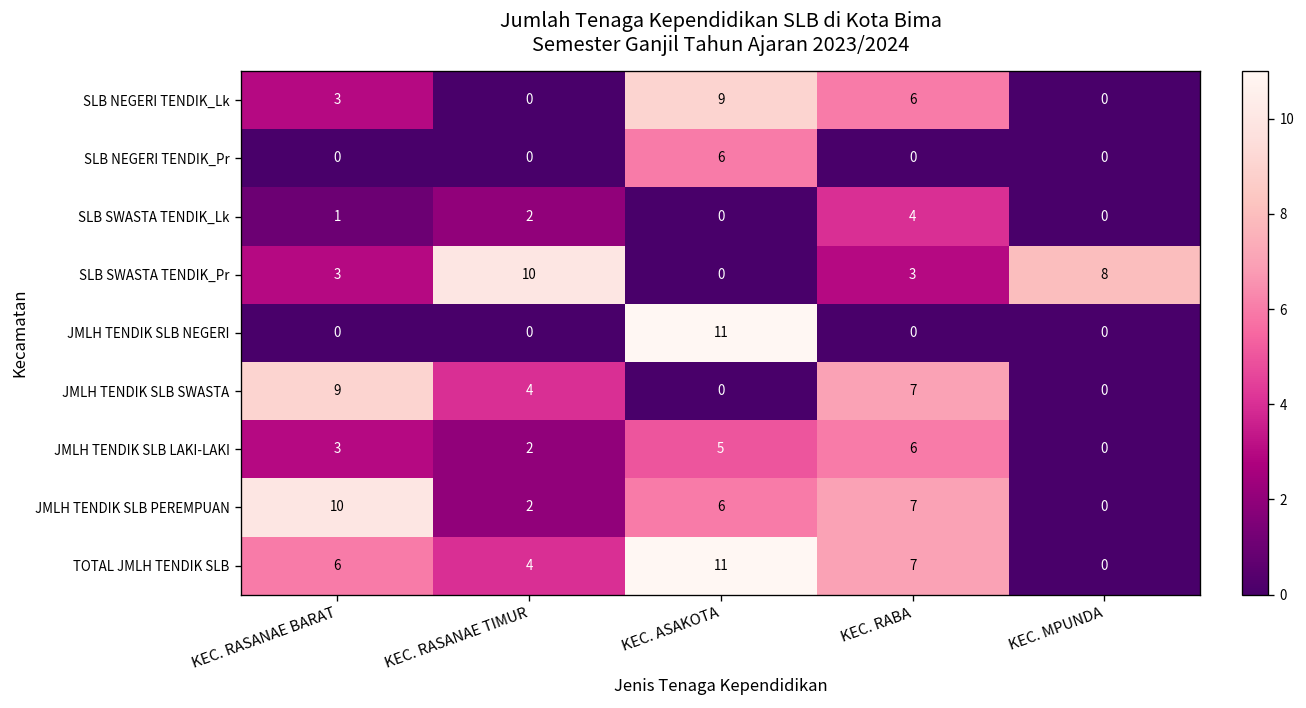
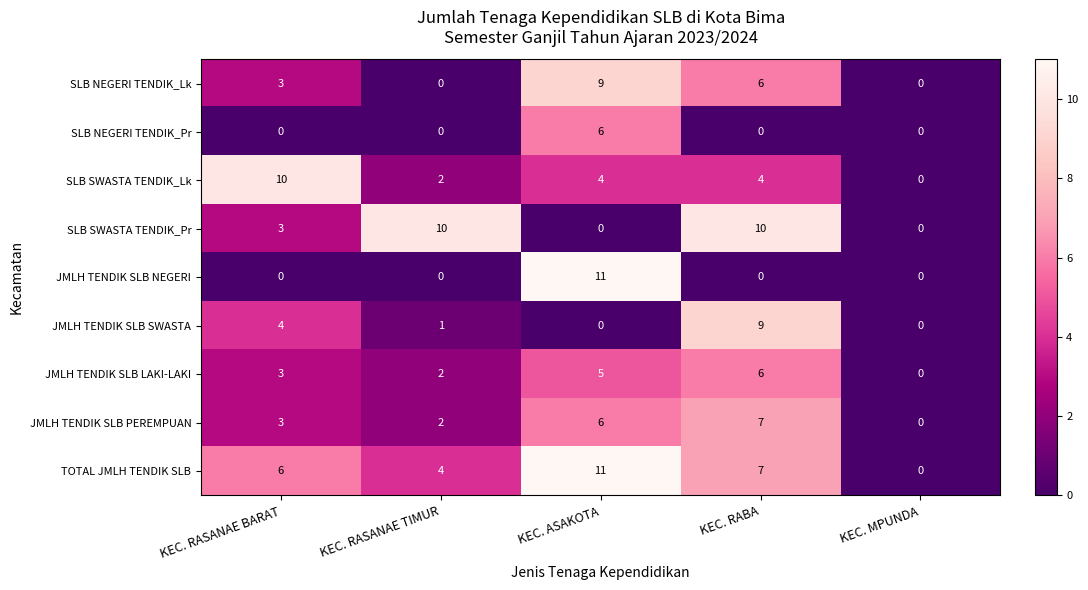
  {
    "SLB NEGERI TENDIK_Lk": {
      "KEC. RASANAE BARAT": 3,
      "KEC. RASANAE TIMUR": 0,
      "KEC. ASAKOTA": 9,
      "KEC. RABA": 6,
      "KEC. MPUNDA": 0
    },
    "SLB NEGERI TENDIK_Pr": {
      "KEC. RASANAE BARAT": 0,
      "KEC. RASANAE TIMUR": 0,
      "KEC. ASAKOTA": 6,
      "KEC. RABA": 0,
      "KEC. MPUNDA": 0
    },
    "SLB SWASTA TENDIK_Lk": {
-     "KEC. RASANAE BARAT": 1,
+     "KEC. RASANAE BARAT": 10,
      "KEC. RASANAE TIMUR": 2,
-     "KEC. ASAKOTA": 0,
+     "KEC. ASAKOTA": 4,
      "KEC. RABA": 4,
      "KEC. MPUNDA": 0
    },
    "SLB SWASTA TENDIK_Pr": {
      "KEC. RASANAE BARAT": 3,
      "KEC. RASANAE TIMUR": 10,
      "KEC. ASAKOTA": 0,
-     "KEC. RABA": 3,
-     "KEC. MPUNDA": 8
+     "KEC. RABA": 10,
+     "KEC. MPUNDA": 0
    },
    "JMLH TENDIK SLB NEGERI": {
      "KEC. RASANAE BARAT": 0,
      "KEC. RASANAE TIMUR": 0,
      "KEC. ASAKOTA": 11,
      "KEC. RABA": 0,
      "KEC. MPUNDA": 0
    },
    "JMLH TENDIK SLB SWASTA": {
-     "KEC. RASANAE BARAT": 9,
-     "KEC. RASANAE TIMUR": 4,
+     "KEC. RASANAE BARAT": 4,
+     "KEC. RASANAE TIMUR": 1,
      "KEC. ASAKOTA": 0,
-     "KEC. RABA": 7,
+     "KEC. RABA": 9,
      "KEC. MPUNDA": 0
    },
    "JMLH TENDIK SLB LAKI-LAKI": {
      "KEC. RASANAE BARAT": 3,
      "KEC. RASANAE TIMUR": 2,
      "KEC. ASAKOTA": 5,
      "KEC. RABA": 6,
      "KEC. MPUNDA": 0
    },
    "JMLH TENDIK SLB PEREMPUAN": {
-     "KEC. RASANAE BARAT": 10,
+     "KEC. RASANAE BARAT": 3,
      "KEC. RASANAE TIMUR": 2,
      "KEC. ASAKOTA": 6,
      "KEC. RABA": 7,
      "KEC. MPUNDA": 0
    },
    "TOTAL JMLH TENDIK SLB": {
      "KEC. RASANAE BARAT": 6,
      "KEC. RASANAE TIMUR": 4,
      "KEC. ASAKOTA": 11,
      "KEC. RABA": 7,
      "KEC. MPUNDA": 0
    }
  }
